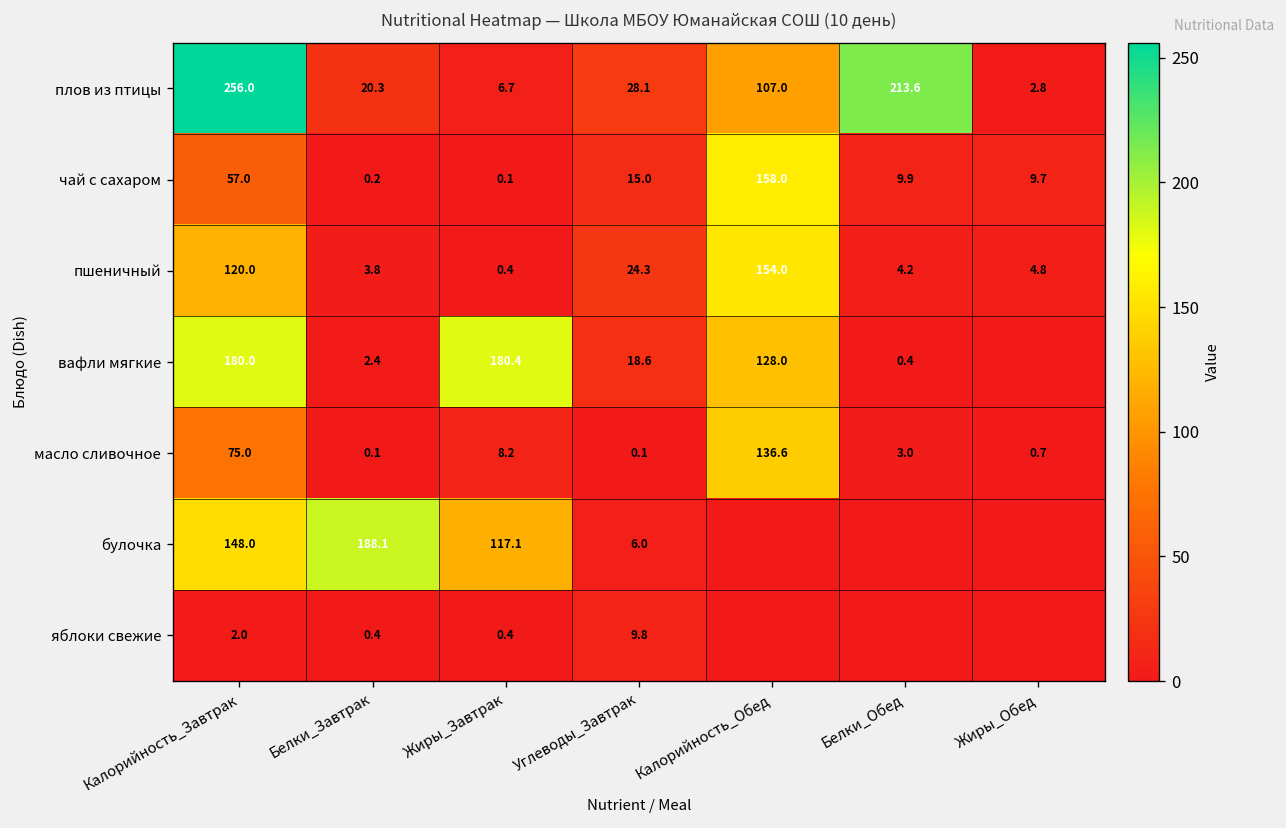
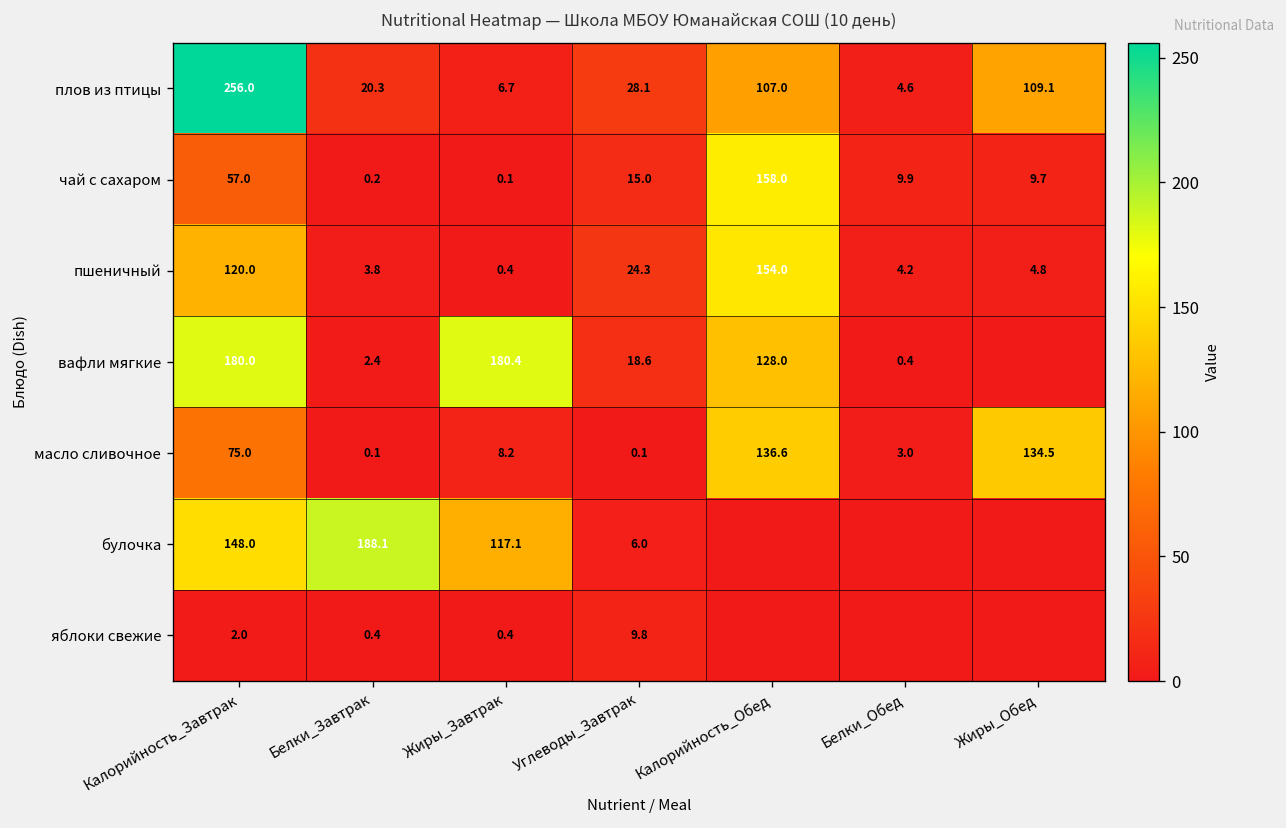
  {
    "плов из птицы": {
      "Калорийность_Завтрак": 256.0,
      "Белки_Завтрак": 20.3,
      "Жиры_Завтрак": 6.7,
      "Углеводы_Завтрак": 28.1,
      "Калорийность_Обед": 107.0,
-     "Белки_Обед": 213.6,
-     "Жиры_Обед": 2.8
+     "Белки_Обед": 4.6,
+     "Жиры_Обед": 109.1
    },
    "чай с сахаром": {
      "Калорийность_Завтрак": 57.0,
      "Белки_Завтрак": 0.2,
      "Жиры_Завтрак": 0.1,
      "Углеводы_Завтрак": 15.0,
      "Калорийность_Обед": 158.0,
      "Белки_Обед": 9.9,
      "Жиры_Обед": 9.7
    },
    "пшеничный": {
      "Калорийность_Завтрак": 120.0,
      "Белки_Завтрак": 3.8,
      "Жиры_Завтрак": 0.4,
      "Углеводы_Завтрак": 24.3,
      "Калорийность_Обед": 154.0,
      "Белки_Обед": 4.2,
      "Жиры_Обед": 4.8
    },
    "вафли мягкие": {
      "Калорийность_Завтрак": 180.0,
      "Белки_Завтрак": 2.4,
      "Жиры_Завтрак": 180.4,
      "Углеводы_Завтрак": 18.6,
      "Калорийность_Обед": 128.0,
      "Белки_Обед": 0.4
    },
    "масло сливочное": {
      "Калорийность_Завтрак": 75.0,
      "Белки_Завтрак": 0.1,
      "Жиры_Завтрак": 8.2,
      "Углеводы_Завтрак": 0.1,
      "Калорийность_Обед": 136.6,
      "Белки_Обед": 3.0,
-     "Жиры_Обед": 0.7
+     "Жиры_Обед": 134.5
    },
    "булочка": {
      "Калорийность_Завтрак": 148.0,
      "Белки_Завтрак": 188.1,
      "Жиры_Завтрак": 117.1,
      "Углеводы_Завтрак": 6.0
    },
    "яблоки свежие": {
      "Калорийность_Завтрак": 2.0,
      "Белки_Завтрак": 0.4,
      "Жиры_Завтрак": 0.4,
      "Углеводы_Завтрак": 9.8
    }
  }
